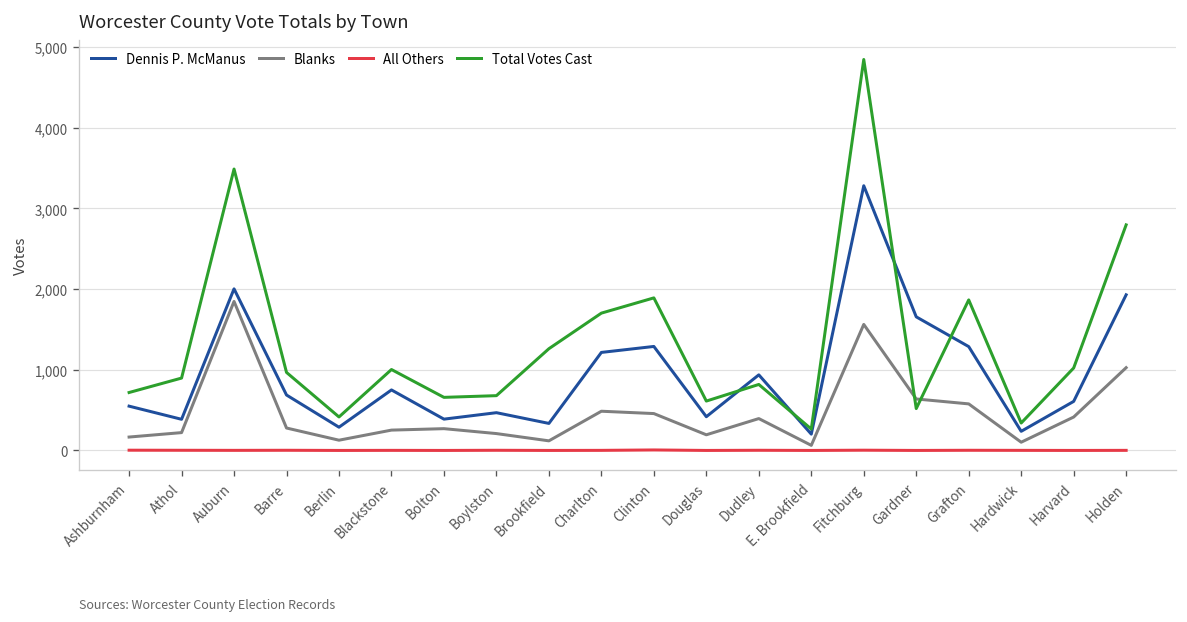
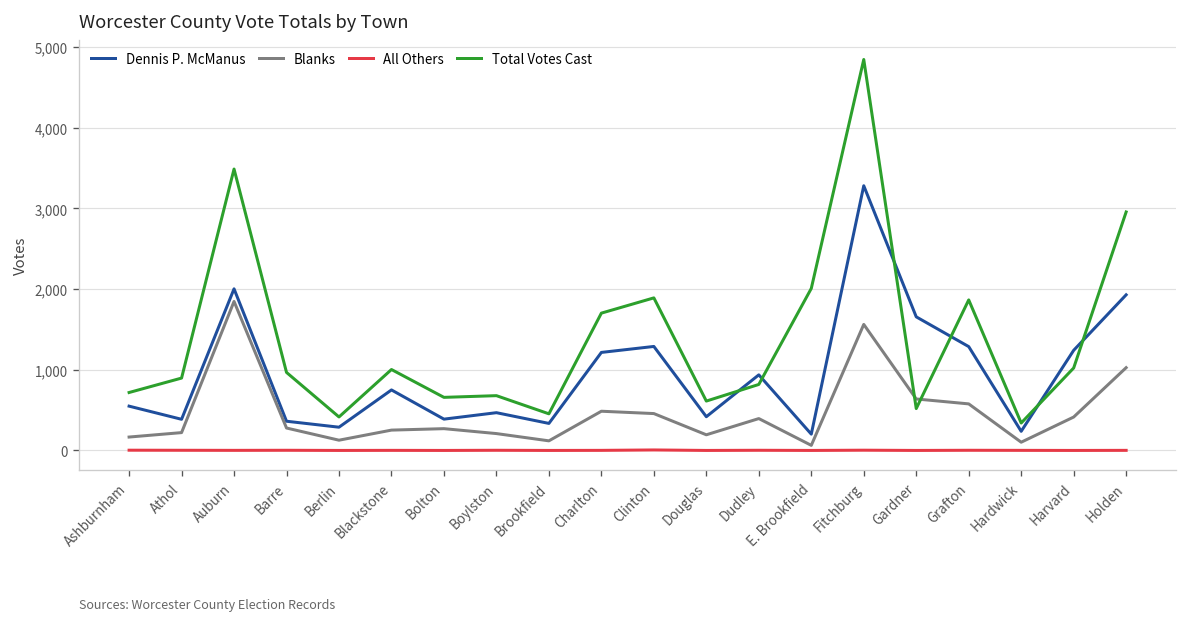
  {
    "Dennis P. McManus": {
      "Ashburnham": "500",
      "Athol": "400",
      "Auburn": "2,000",
-     "Barre": "700",
+     "Barre": "400",
      "Berlin": "300",
      "Blackstone": "800",
      "Bolton": "400",
      "Boylston": "500",
      "Brookfield": "300",
      "Charlton": "1,200",
      "Clinton": "1,300",
      "Douglas": "400",
      "Dudley": "900",
      "E. Brookfield": "200",
      "Fitchburg": "3,300",
      "Gardner": "1,700",
      "Grafton": "1,300",
      "Hardwick": "200",
-     "Harvard": "600",
+     "Harvard": "1,200",
      "Holden": "1,900"
    },
    "Blanks": {
      "Ashburnham": "200",
      "Athol": "200",
      "Auburn": "1,800",
      "Barre": "300",
      "Berlin": "100",
      "Blackstone": "300",
      "Bolton": "300",
      "Boylston": "200",
      "Brookfield": "100",
      "Charlton": "500",
      "Clinton": "500",
      "Douglas": "200",
      "Dudley": "400",
      "E. Brookfield": "100",
      "Fitchburg": "1,600",
      "Gardner": "600",
      "Grafton": "600",
      "Hardwick": "100",
      "Harvard": "400",
      "Holden": "1,000"
    },
    "All Others": {
      "Ashburnham": "0",
      "Athol": "0",
      "Auburn": "0",
      "Barre": "0",
      "Berlin": "0",
      "Blackstone": "0",
      "Bolton": "0",
      "Boylston": "0",
      "Brookfield": "0",
      "Charlton": "0",
      "Clinton": "0",
      "Douglas": "0",
      "Dudley": "0",
      "E. Brookfield": "0",
      "Fitchburg": "0",
      "Gardner": "0",
      "Grafton": "0",
      "Hardwick": "0",
      "Harvard": "0",
      "Holden": "0"
    },
    "Total Votes Cast": {
      "Ashburnham": "700",
      "Athol": "900",
      "Auburn": "3,500",
      "Barre": "1,000",
      "Berlin": "400",
      "Blackstone": "1,000",
      "Bolton": "700",
      "Boylston": "700",
-     "Brookfield": "1,300",
+     "Brookfield": "500",
      "Charlton": "1,700",
      "Clinton": "1,900",
      "Douglas": "600",
      "Dudley": "800",
-     "E. Brookfield": "300",
+     "E. Brookfield": "2,000",
      "Fitchburg": "4,800",
      "Gardner": "500",
      "Grafton": "1,900",
      "Hardwick": "300",
      "Harvard": "1,000",
-     "Holden": "2,800"
+     "Holden": "3,000"
    }
  }
